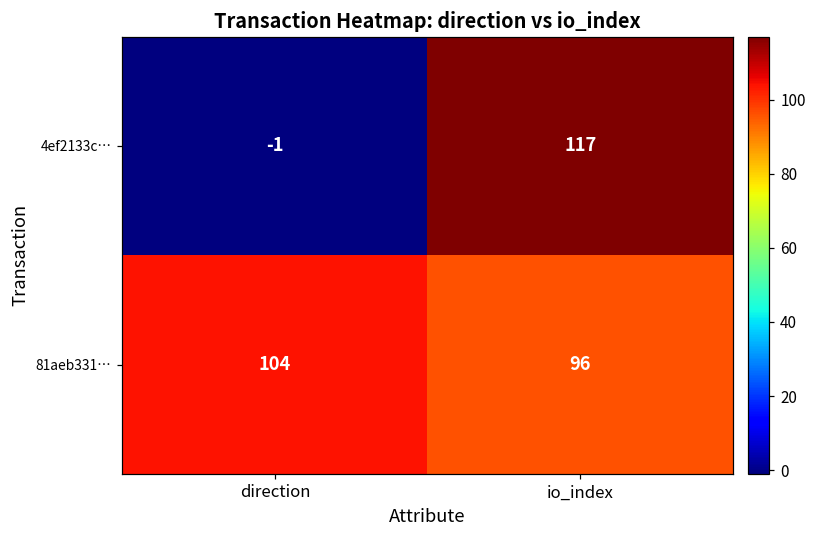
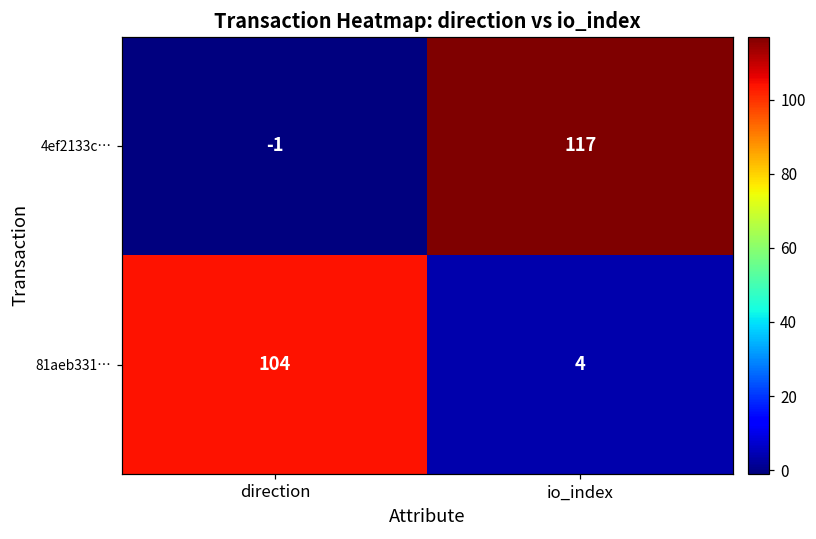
  {
    "4ef2133c…": {
      "direction": -1,
      "io_index": 117
    },
    "81aeb331…": {
      "direction": 104,
-     "io_index": 96
+     "io_index": 4
    }
  }
